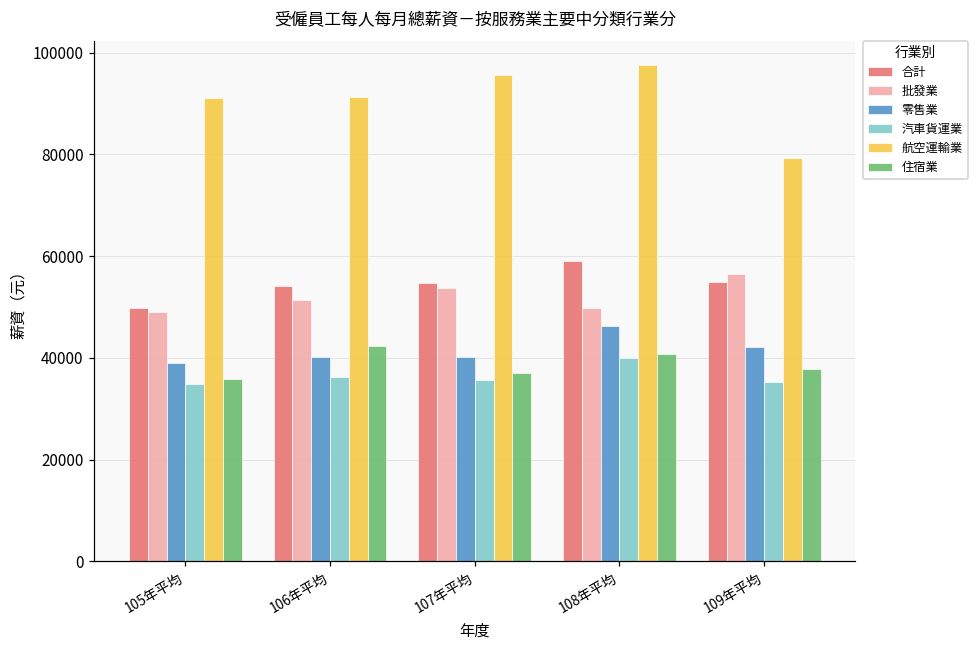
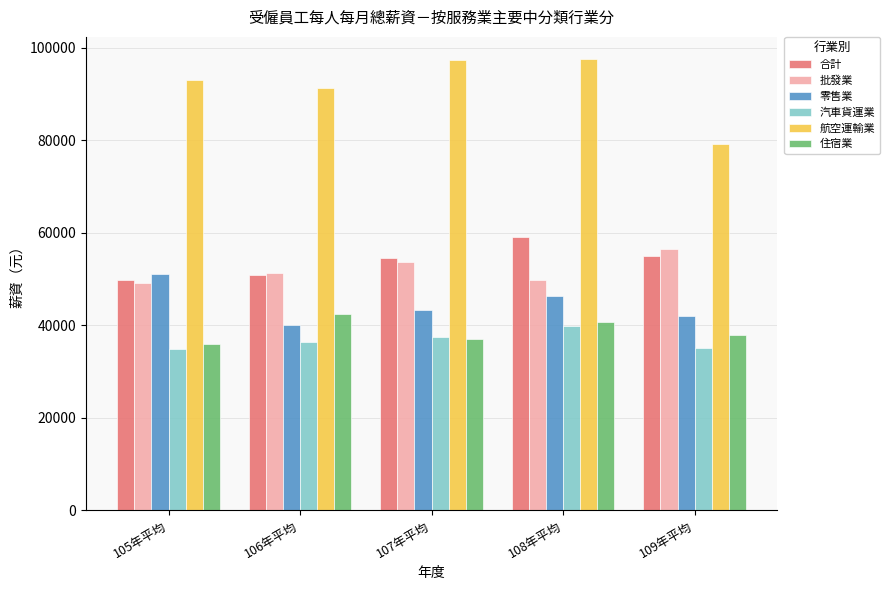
  {
    "合計": {
      "105年平均": 50000,
-     "106年平均": 54000,
+     "106年平均": 51000,
      "107年平均": 55000,
      "108年平均": 59000,
      "109年平均": 55000
    },
    "批發業": {
      "105年平均": 49000,
      "106年平均": 51000,
      "107年平均": 54000,
      "108年平均": 50000,
      "109年平均": 57000
    },
    "零售業": {
-     "105年平均": 39000,
+     "105年平均": 51000,
      "106年平均": 40000,
-     "107年平均": 40000,
+     "107年平均": 43000,
      "108年平均": 46000,
      "109年平均": 42000
    },
    "汽車貨運業": {
      "105年平均": 35000,
      "106年平均": 36000,
-     "107年平均": 36000,
+     "107年平均": 37000,
      "108年平均": 40000,
      "109年平均": 35000
    },
    "航空運輸業": {
-     "105年平均": 91000,
+     "105年平均": 93000,
      "106年平均": 91000,
-     "107年平均": 96000,
+     "107年平均": 97000,
      "108年平均": 98000,
      "109年平均": 79000
    },
    "住宿業": {
      "105年平均": 36000,
      "106年平均": 42000,
      "107年平均": 37000,
      "108年平均": 41000,
      "109年平均": 38000
    }
  }
